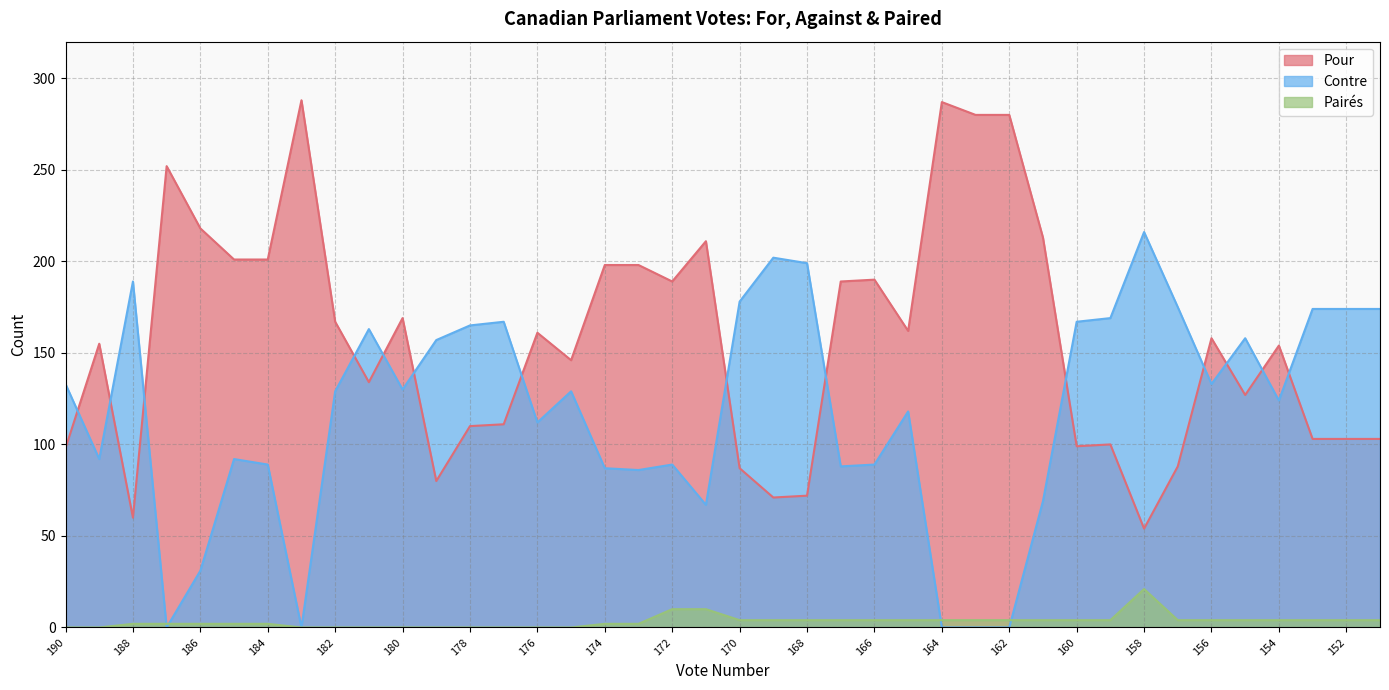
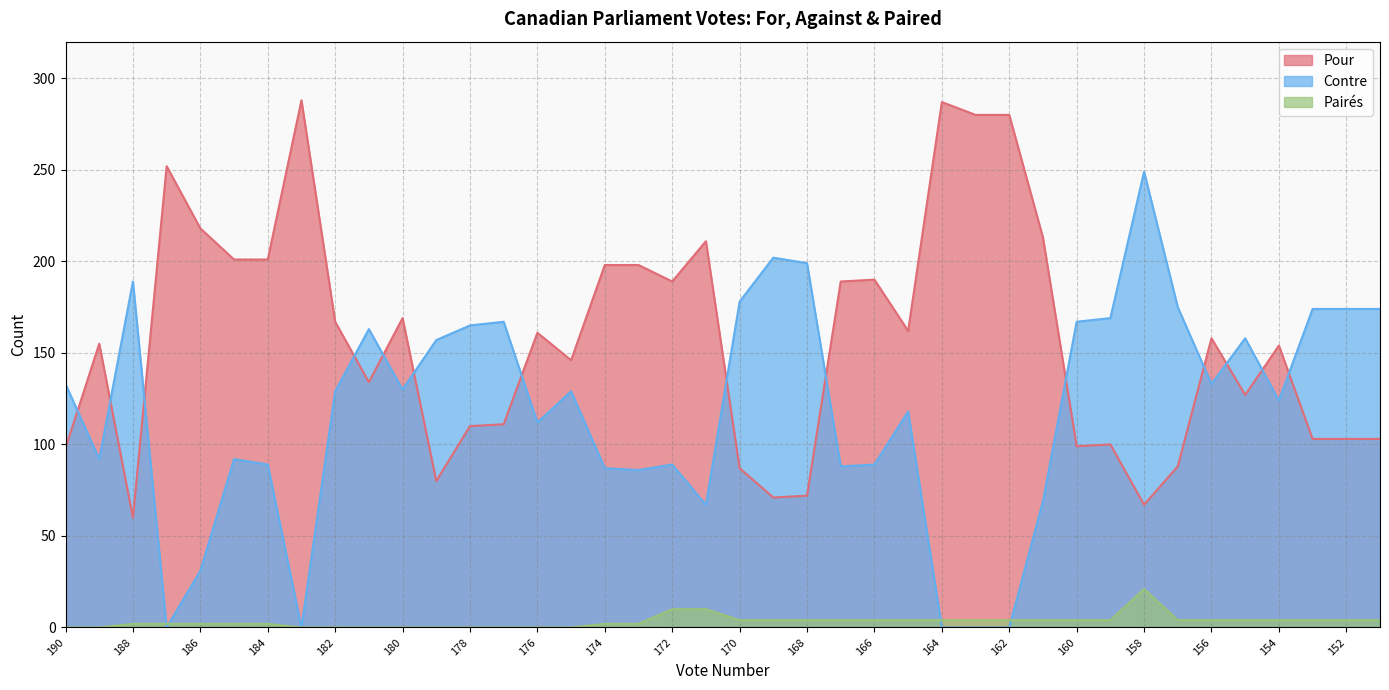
  {
    "Pour": {
      "190": 98,
      "188": 60,
      "186": 218,
      "184": 201,
      "182": 167,
      "180": 169,
      "178": 110,
      "176": 161,
      "174": 198,
      "172": 189,
      "170": 87,
      "168": 72,
      "166": 190,
      "164": 287,
      "162": 280,
      "160": 99,
-     "158": 54,
+     "158": 67,
      "156": 158,
      "154": 154,
      "152": 103
    },
    "Contre": {
      "190": 133,
      "188": 189,
      "186": 31,
      "184": 89,
      "182": 129,
      "180": 130,
      "178": 165,
      "176": 112,
      "174": 87,
      "172": 89,
      "170": 178,
      "168": 199,
      "166": 89,
      "164": 0,
      "162": 0,
      "160": 167,
-     "158": 216,
+     "158": 249,
      "156": 133,
      "154": 124,
      "152": 174
    },
    "Pairés": {
      "190": 0,
      "188": 2,
      "186": 2,
      "184": 2,
      "182": 0,
      "180": 0,
      "178": 0,
      "176": 0,
      "174": 2,
      "172": 10,
      "170": 4,
      "168": 4,
      "166": 4,
      "164": 4,
      "162": 4,
      "160": 4,
      "158": 21,
      "156": 4,
      "154": 4,
      "152": 4
    }
  }
